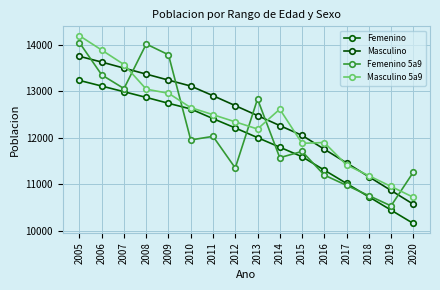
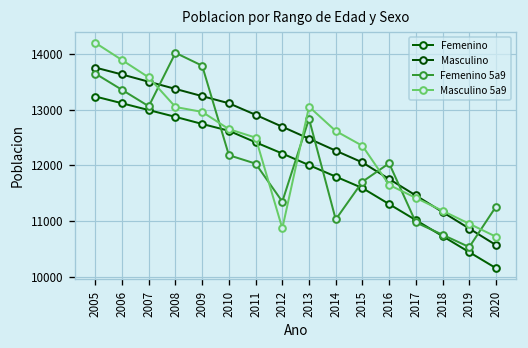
  {
    "Femenino 5a9": {
-     "2005": 14000,
+     "2005": 13600,
      "2006": 13400,
      "2007": 13100,
      "2008": 14000,
      "2009": 13800,
-     "2010": 12000,
+     "2010": 12200,
      "2011": 12000,
      "2012": 11400,
      "2013": 12800,
-     "2014": 11600,
+     "2014": 11000,
      "2015": 11700,
-     "2016": 11200,
+     "2016": 12000,
      "2019": 10500,
      "2020": 11300
    },
    "Masculino 5a9": {
      "2005": 14200,
      "2006": 13900,
      "2007": 13600,
      "2008": 13000,
      "2009": 13000,
      "2011": 12500,
-     "2012": 12300,
-     "2013": 12200,
+     "2012": 10900,
+     "2013": 13100,
      "2014": 12600,
-     "2015": 11900,
-     "2016": 11900,
+     "2015": 12400,
+     "2016": 11700,
      "2019": 11000,
      "2020": 10700
    }
  }
